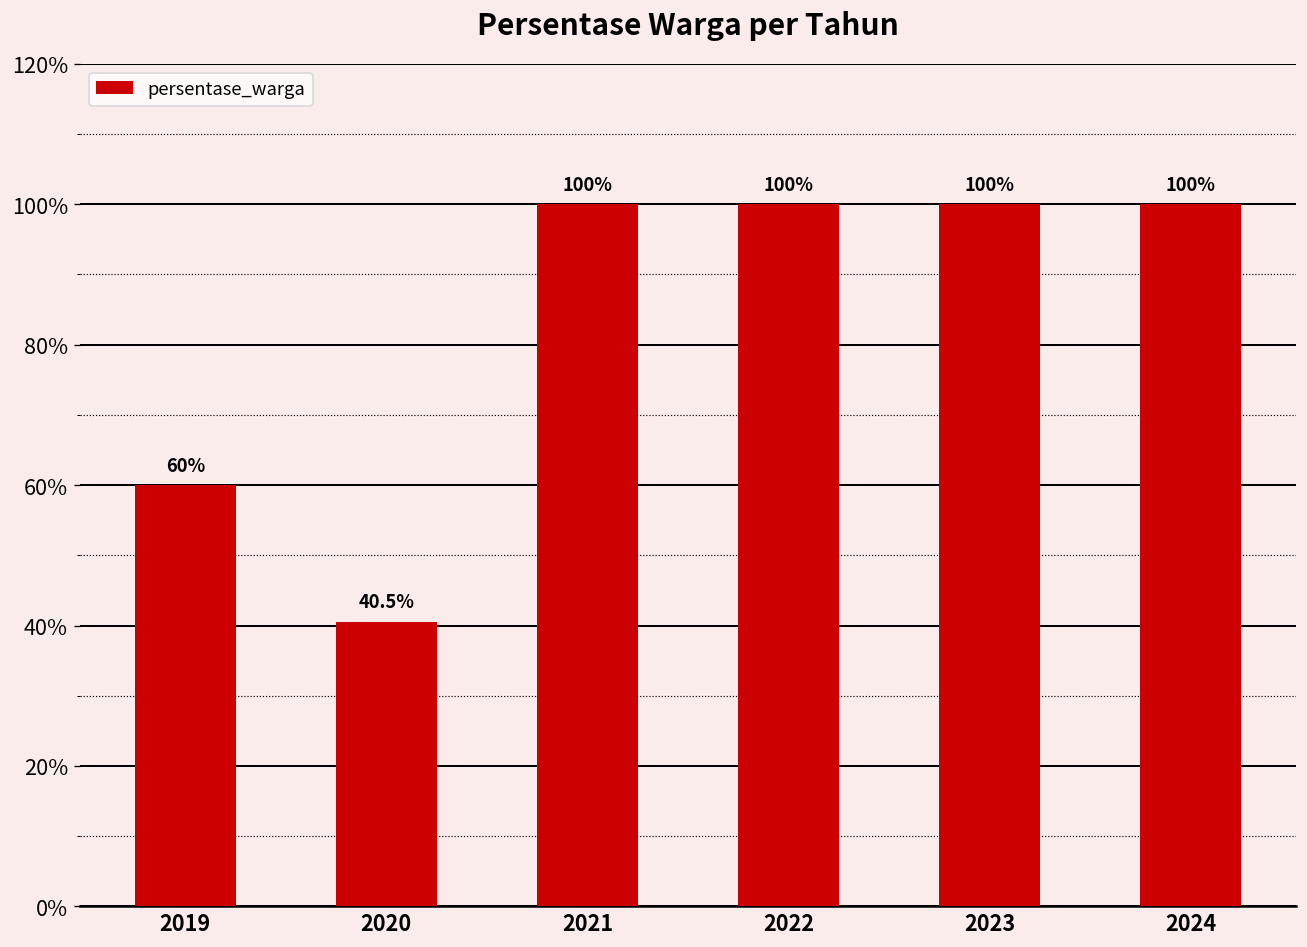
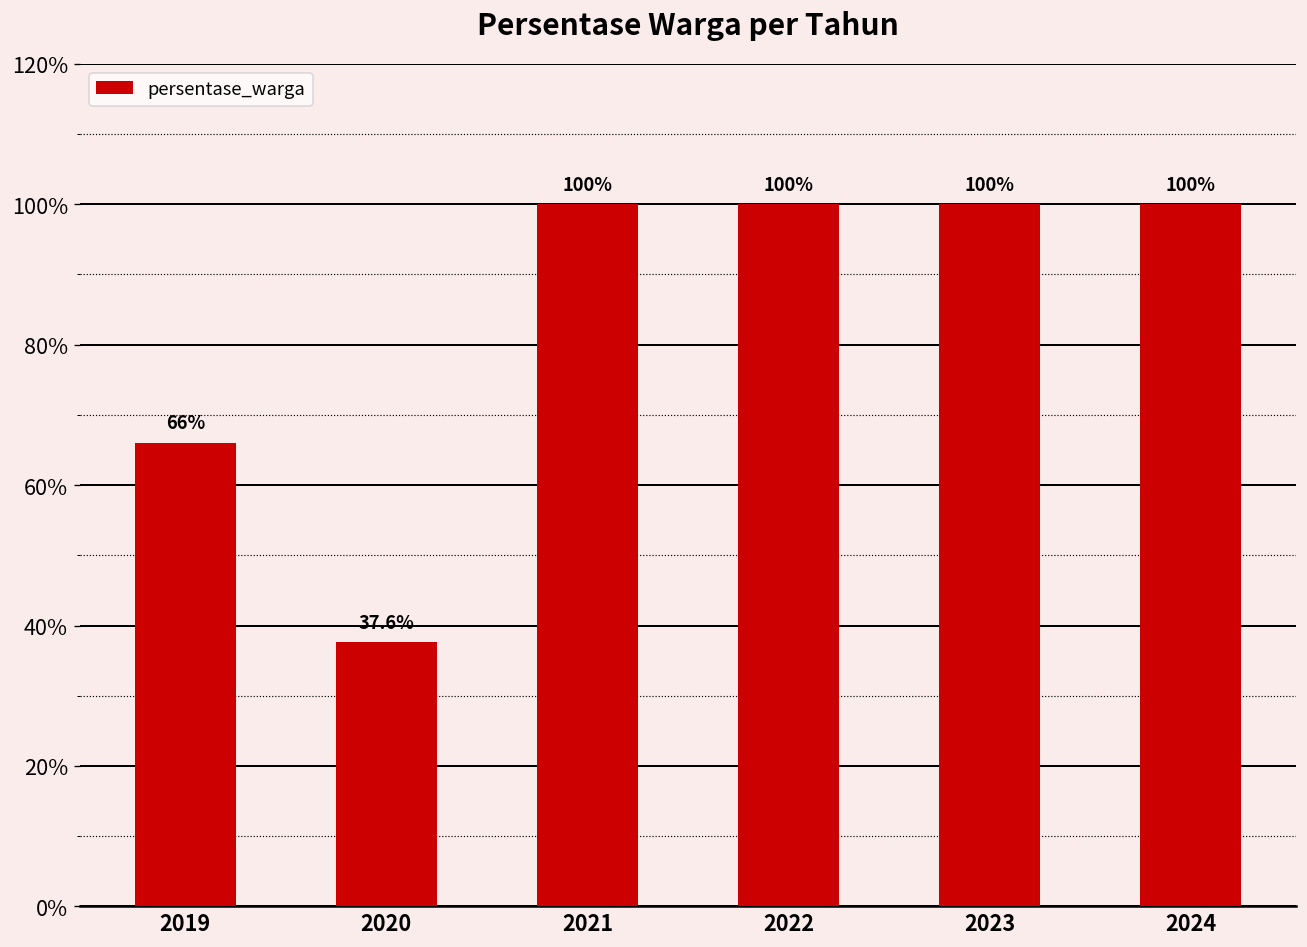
  {
-   "2019": "60%",
-   "2020": "40.5%",
+   "2019": "66%",
+   "2020": "37.6%",
    "2021": "100%",
    "2022": "100%",
    "2023": "100%",
    "2024": "100%"
  }
